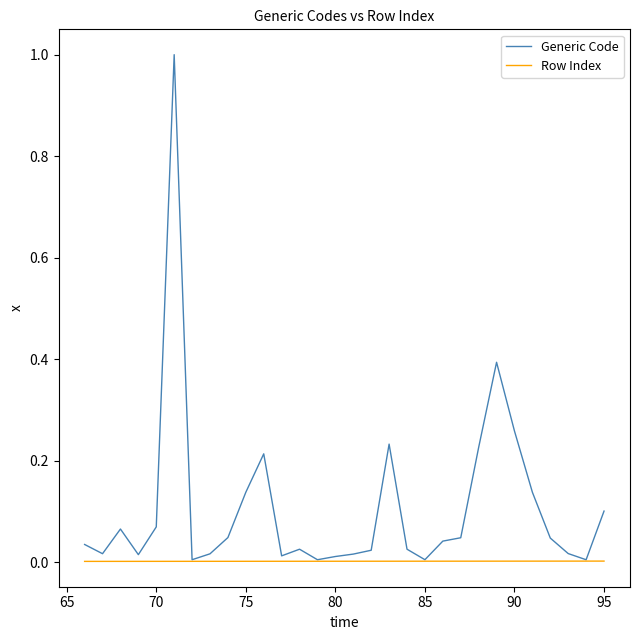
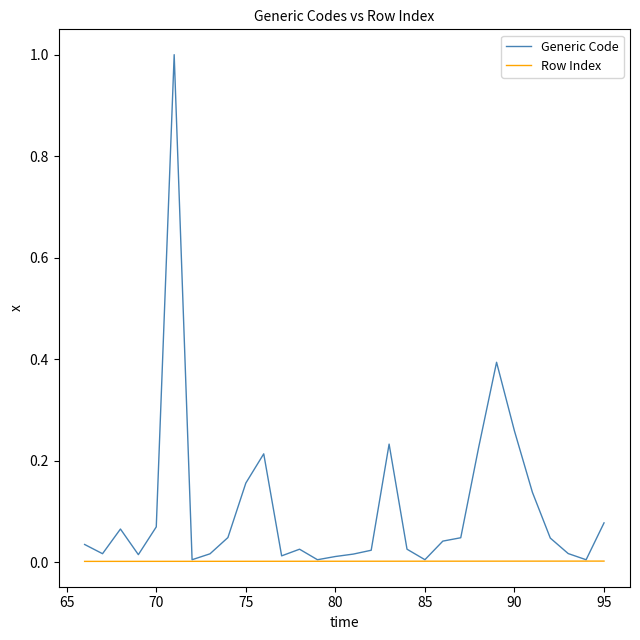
  {
    "Generic Code": {
      "70": 0.07,
-     "75": 0.14,
+     "75": 0.16,
      "80": 0.01,
      "90": 0.26,
-     "95": 0.10
+     "95": 0.08
    },
    "Row Index": {
      "70": 0.00,
      "75": 0.00,
      "80": 0.00,
      "90": 0.00,
      "95": 0.00
    }
  }
